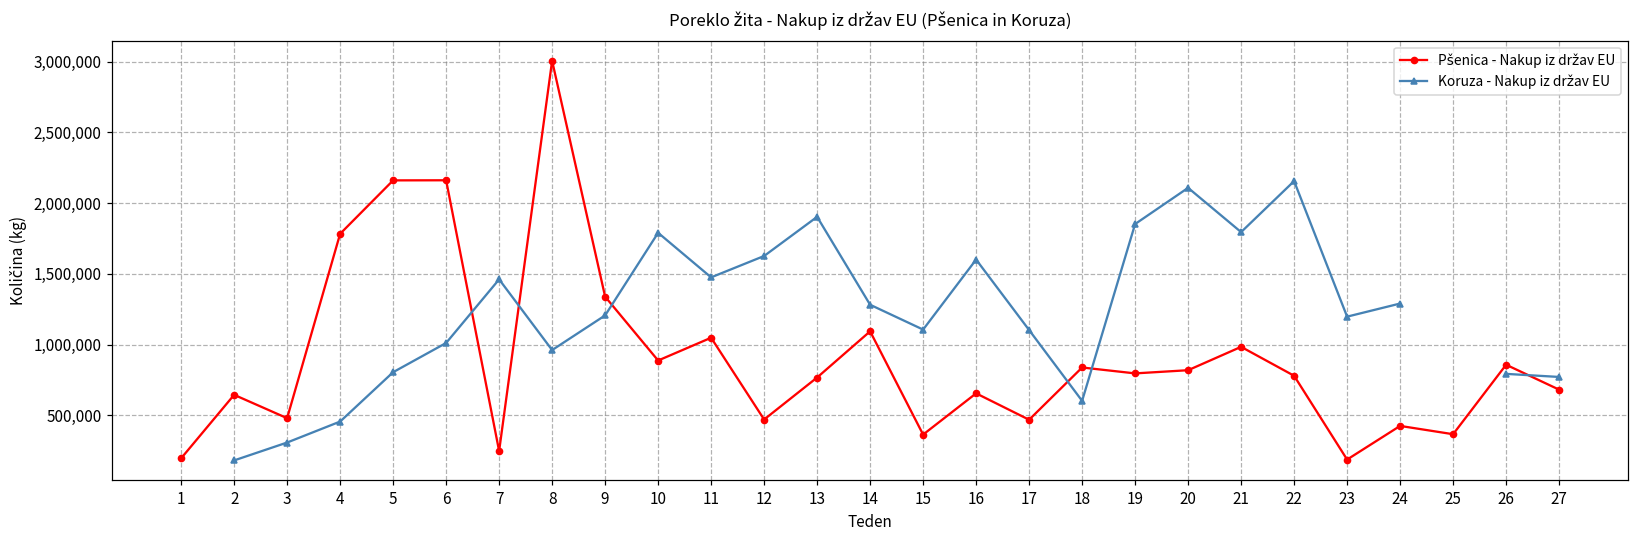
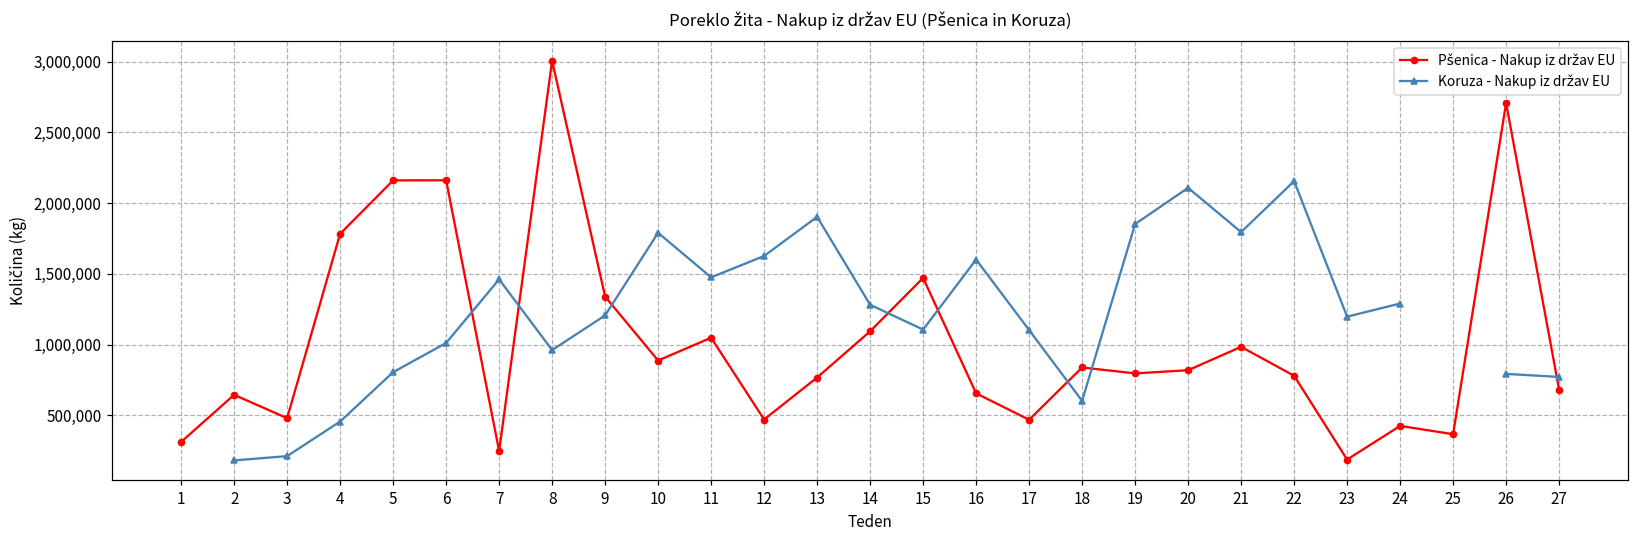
  {
    "Pšenica - Nakup iz držav EU": {
-     "1": "200,000",
+     "1": "310,000",
      "2": "640,000",
      "3": "480,000",
      "4": "1,780,000",
      "5": "2,160,000",
      "6": "2,160,000",
      "7": "250,000",
      "8": "3,010,000",
      "9": "1,340,000",
      "10": "890,000",
      "11": "1,050,000",
      "12": "470,000",
      "13": "770,000",
      "14": "1,090,000",
-     "15": "360,000",
+     "15": "1,470,000",
      "16": "650,000",
      "17": "470,000",
      "18": "840,000",
      "19": "800,000",
      "20": "820,000",
      "21": "980,000",
      "22": "780,000",
      "23": "190,000",
      "24": "420,000",
      "25": "370,000",
-     "26": "860,000",
+     "26": "2,710,000",
      "27": "680,000"
    },
    "Koruza - Nakup iz držav EU": {
      "2": "180,000",
-     "3": "310,000",
+     "3": "210,000",
      "4": "460,000",
      "5": "800,000",
      "6": "1,010,000",
      "7": "1,460,000",
      "8": "960,000",
      "9": "1,210,000",
      "10": "1,790,000",
      "11": "1,480,000",
      "12": "1,630,000",
      "13": "1,900,000",
      "14": "1,280,000",
      "15": "1,110,000",
      "16": "1,600,000",
      "17": "1,100,000",
      "18": "600,000",
      "19": "1,850,000",
      "20": "2,110,000",
      "21": "1,800,000",
      "22": "2,160,000",
      "23": "1,200,000",
      "24": "1,290,000",
      "26": "790,000",
      "27": "770,000"
    }
  }
